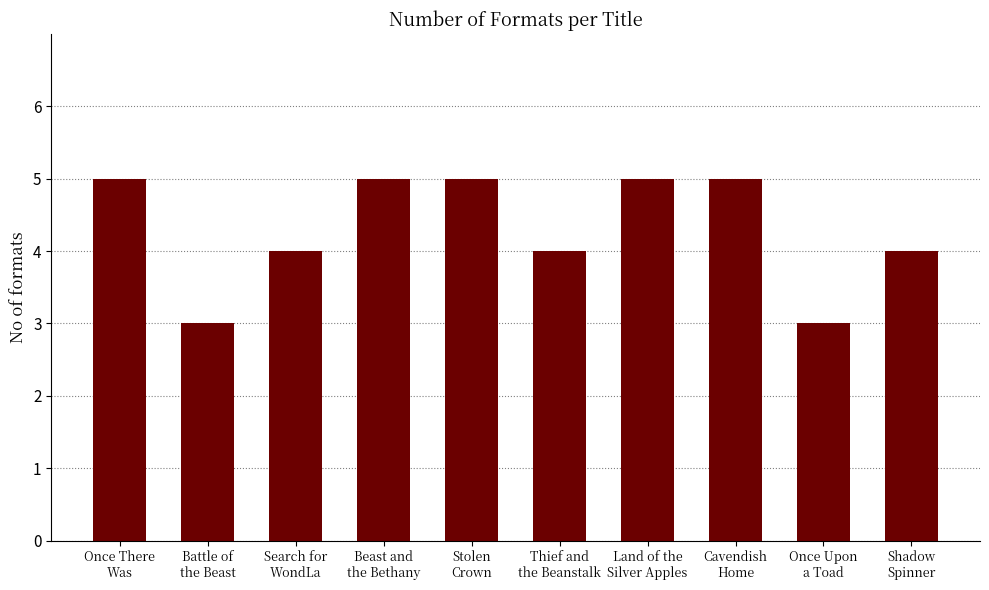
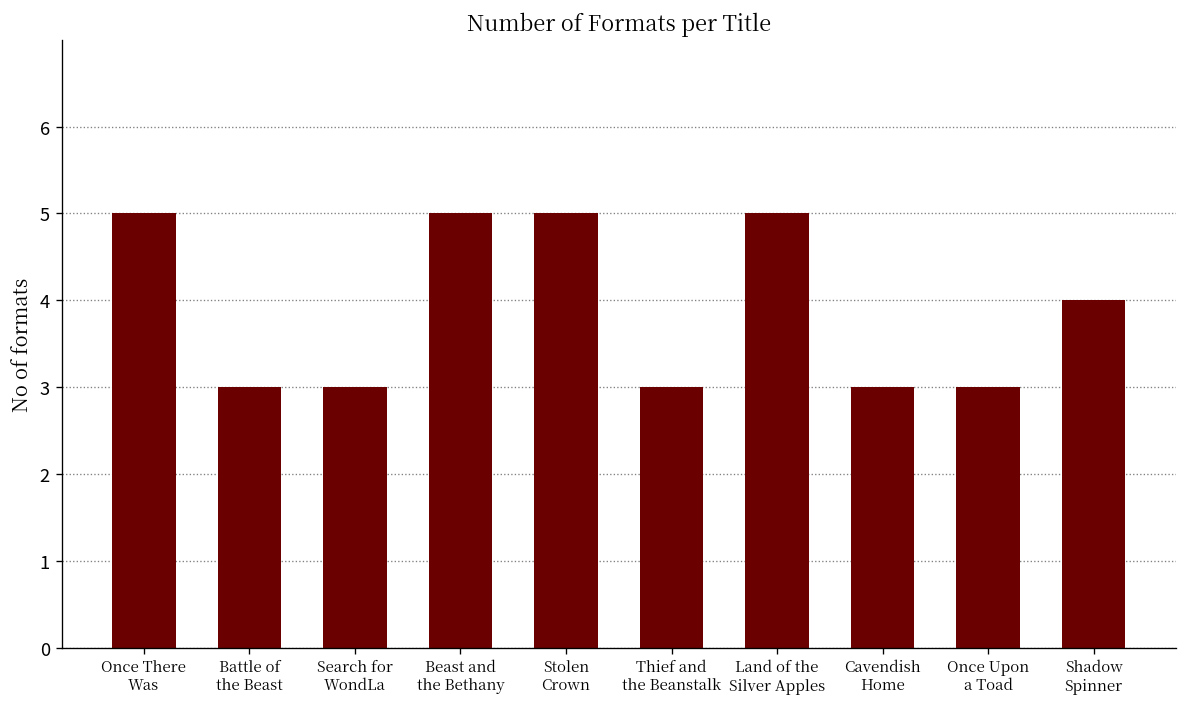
  {
    "Once There Was": 5,
    "Battle of the Beast": 3,
-   "Search for WondLa": 4,
+   "Search for WondLa": 3,
    "Beast and the Bethany": 5,
    "Stolen Crown": 5,
-   "Thief and the Beanstalk": 4,
+   "Thief and the Beanstalk": 3,
    "Land of the Silver Apples": 5,
-   "Cavendish Home": 5,
+   "Cavendish Home": 3,
    "Once Upon a Toad": 3,
    "Shadow Spinner": 4
  }
